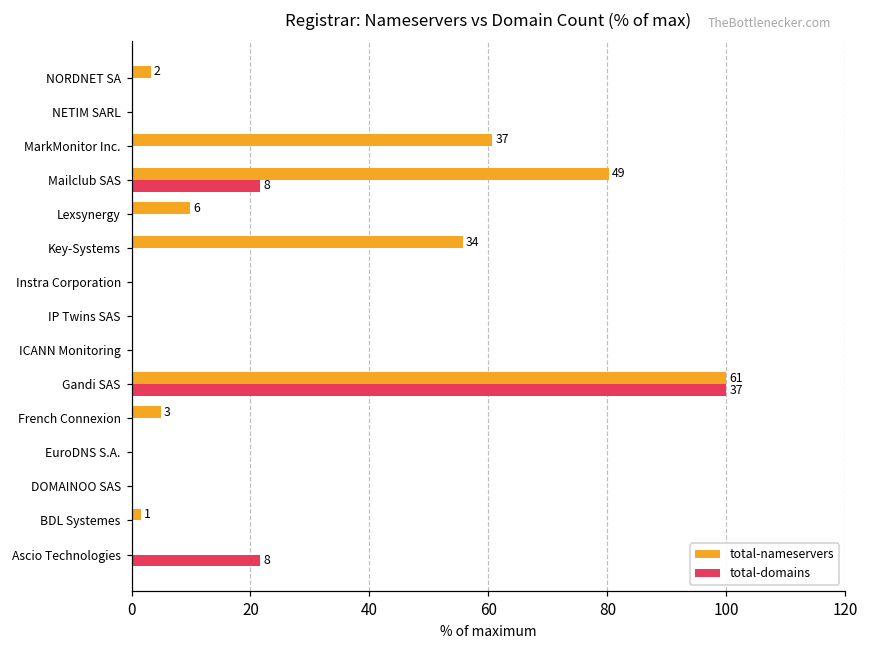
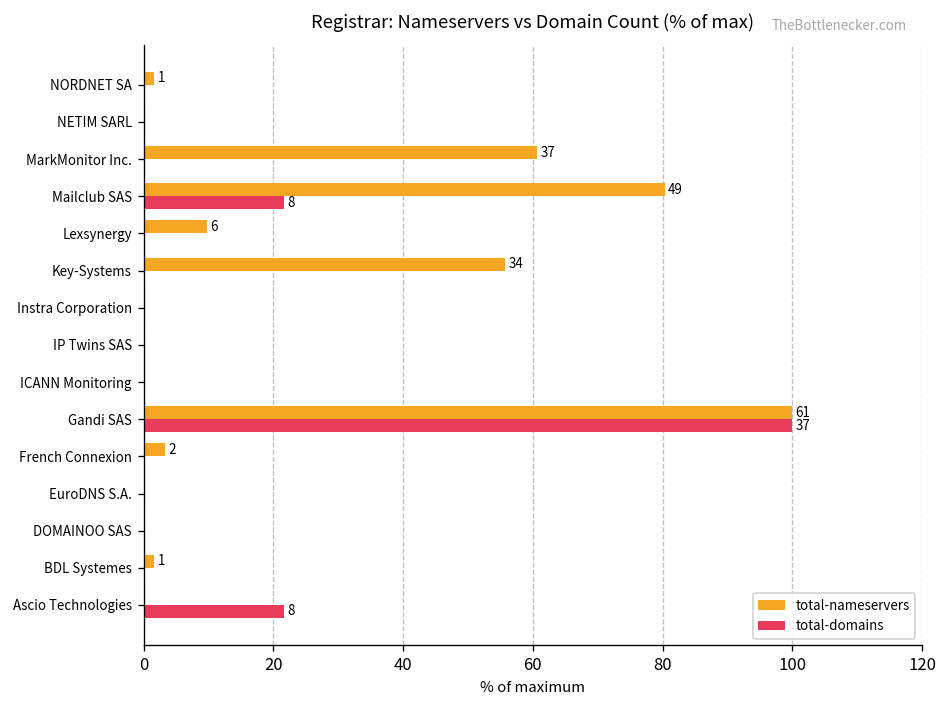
  {
    "total-nameservers": {
-     "NORDNET SA": 2,
-     "French Connexion": 3
+     "NORDNET SA": 1,
+     "French Connexion": 2
    },
    "total-domains": {
      "NORDNET SA": 0,
      "NETIM SARL": 0,
      "MarkMonitor Inc.": 0,
      "Lexsynergy": 0,
      "Key-Systems": 0,
      "Instra Corporation": 0,
      "IP Twins SAS": 0,
      "ICANN Monitoring": 0,
      "French Connexion": 0,
      "EuroDNS S.A.": 0,
      "DOMAINOO SAS": 0,
      "BDL Systemes": 0
    }
  }
